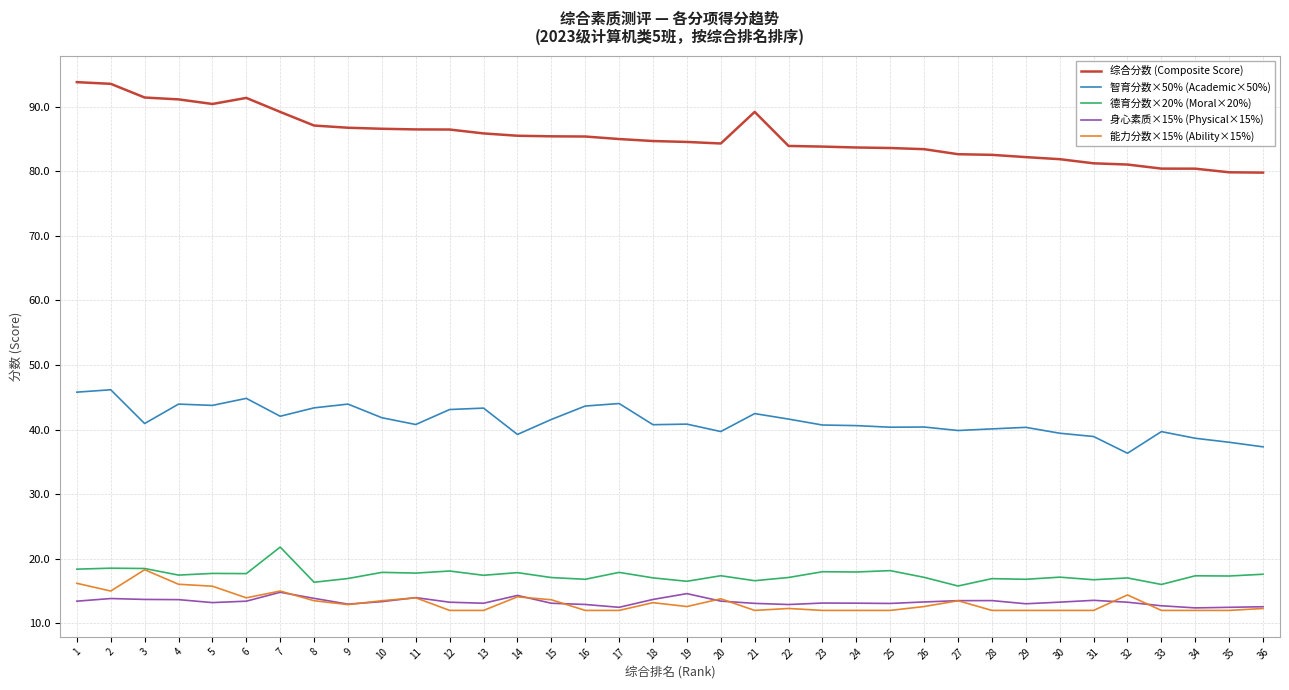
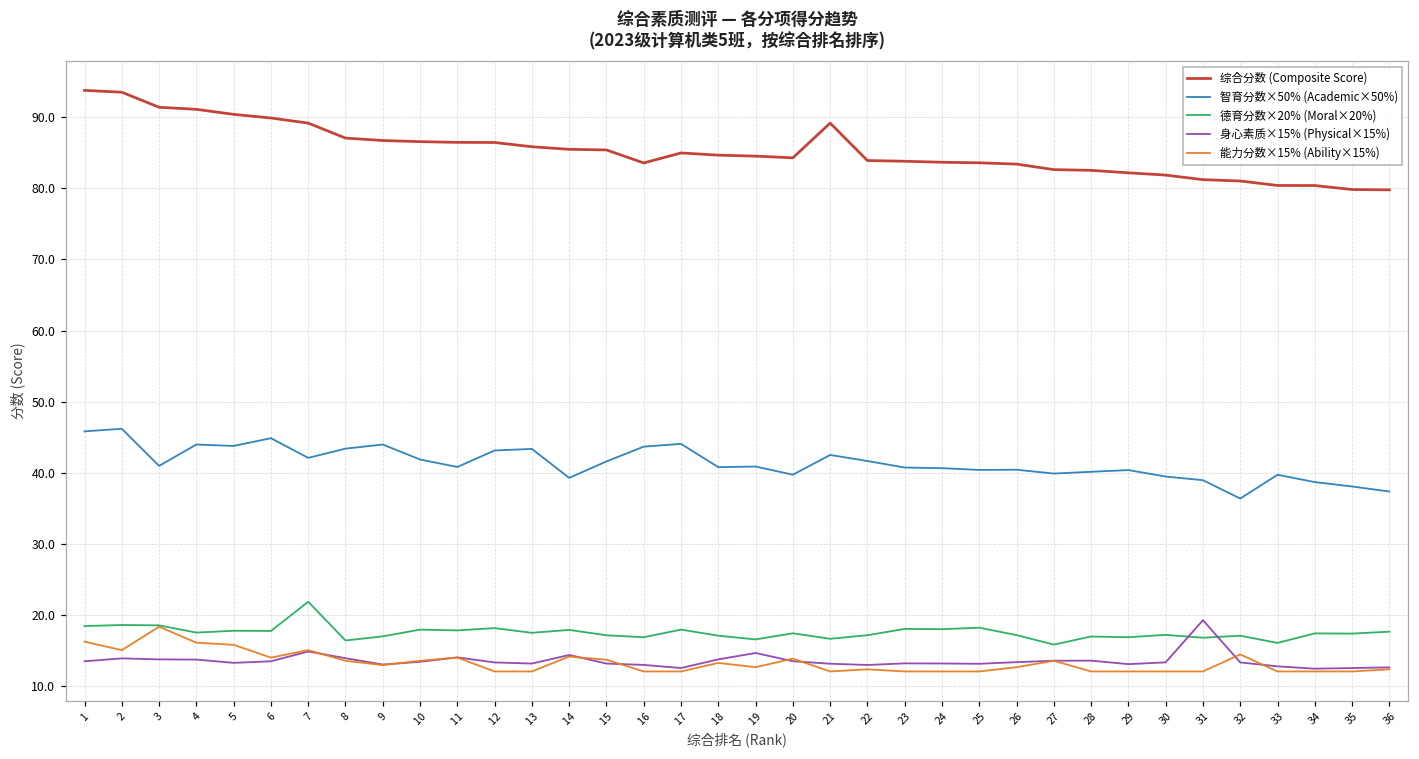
  {
    "综合分数 (Composite Score)": {
      "1": 94,
      "2": 94,
      "3": 91,
      "4": 91,
      "5": 90,
-     "6": 91,
+     "6": 90,
      "7": 89,
      "8": 87,
      "9": 87,
      "10": 87,
      "11": 86,
      "12": 86,
      "13": 86,
      "14": 86,
      "15": 85,
-     "16": 85,
+     "16": 84,
      "17": 85,
      "18": 85,
      "19": 85,
      "20": 84,
      "21": 89,
      "22": 84,
      "23": 84,
      "24": 84,
      "25": 84,
      "26": 83,
      "27": 83,
      "28": 83,
      "29": 82,
      "30": 82,
      "31": 81,
      "32": 81,
      "33": 80,
      "34": 80,
      "35": 80,
      "36": 80
    },
    "智育分数×50% (Academic×50%)": {
      "1": 46,
      "2": 46,
      "3": 41,
      "4": 44,
      "5": 44,
      "6": 45,
      "7": 42,
      "8": 43,
      "9": 44,
      "10": 42,
      "11": 41,
      "12": 43,
      "13": 43,
      "14": 39,
      "15": 42,
      "16": 44,
      "17": 44,
      "18": 41,
      "19": 41,
      "20": 40,
      "21": 42,
      "22": 42,
      "23": 41,
      "24": 41,
      "25": 40,
      "26": 40,
      "27": 40,
      "28": 40,
      "29": 40,
      "30": 39,
      "31": 39,
      "32": 36,
      "33": 40,
      "34": 39,
      "35": 38,
      "36": 37
    },
    "德育分数×20% (Moral×20%)": {
      "1": 18,
      "2": 19,
      "4": 17,
      "5": 18,
      "6": 18,
      "7": 22,
      "8": 16,
      "9": 17,
      "10": 18,
      "11": 18,
      "12": 18,
      "13": 17,
      "14": 18,
      "15": 17,
      "16": 17,
      "17": 18,
      "18": 17,
      "19": 17,
      "20": 17,
      "21": 17,
      "22": 17,
      "23": 18,
      "24": 18,
      "25": 18,
      "26": 17,
      "27": 16,
      "28": 17,
      "29": 17,
      "30": 17,
      "31": 17,
      "32": 17,
      "33": 16,
      "34": 17,
      "35": 17,
      "36": 18
    },
    "身心素质×15% (Physical×15%)": {
      "1": 13,
      "2": 14,
      "3": 14,
      "4": 14,
      "5": 13,
      "6": 13,
      "12": 13,
      "13": 13,
      "15": 13,
      "16": 13,
      "17": 12,
      "18": 14,
      "19": 15,
      "21": 13,
      "22": 13,
      "23": 13,
      "24": 13,
      "25": 13,
      "26": 13,
      "28": 14,
      "29": 13,
      "30": 13,
-     "31": 14,
+     "31": 19,
      "32": 13,
      "33": 13,
      "35": 12
    },
    "能力分数×15% (Ability×15%)": {
      "1": 16,
      "2": 15,
      "4": 16,
      "5": 16,
      "6": 14,
      "12": 12,
      "13": 12,
      "15": 14,
      "16": 12,
      "17": 12,
      "18": 13,
      "19": 13,
      "21": 12,
      "22": 12,
      "23": 12,
      "24": 12,
      "25": 12,
      "26": 13,
      "28": 12,
      "29": 12,
      "30": 12,
      "31": 12,
      "32": 14,
      "33": 12,
      "35": 12
    }
  }
